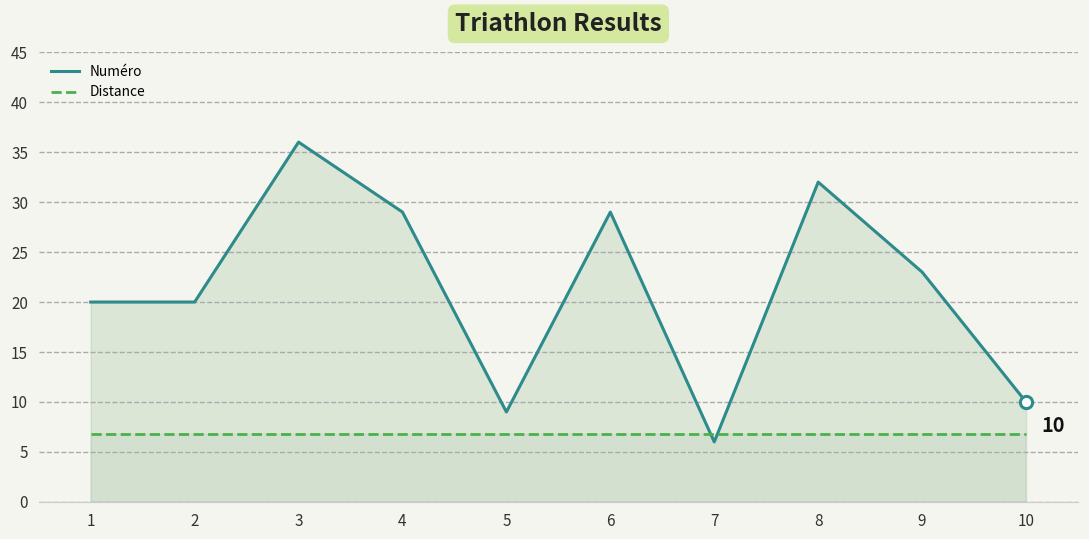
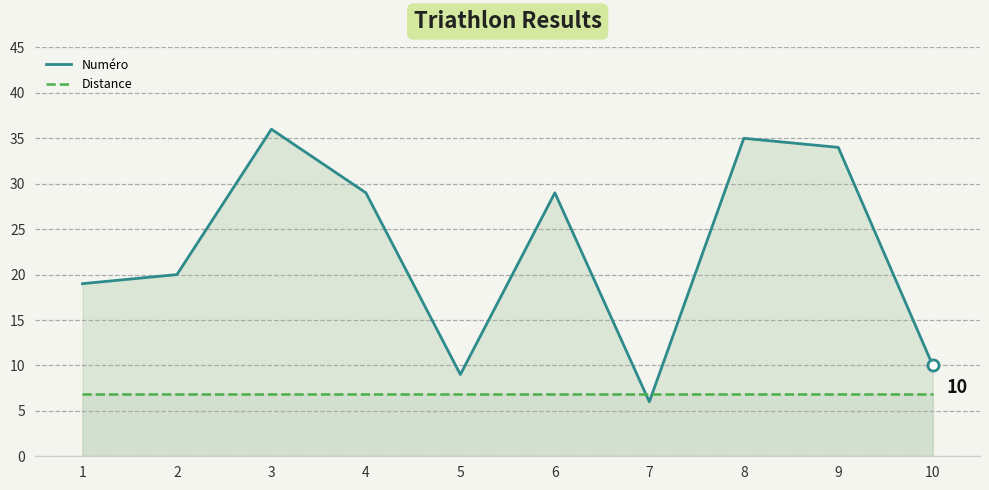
  {
    "Numéro": {
-     "1": 20,
+     "1": 19,
      "2": 20,
      "3": 36,
      "4": 29,
      "5": 9,
      "6": 29,
      "7": 6,
-     "8": 32,
-     "9": 23
+     "8": 35,
+     "9": 34
    },
    "Distance": {
      "1": 7,
      "2": 7,
      "3": 7,
      "4": 7,
      "5": 7,
      "6": 7,
      "7": 7,
      "8": 7,
      "9": 7
    }
  }
